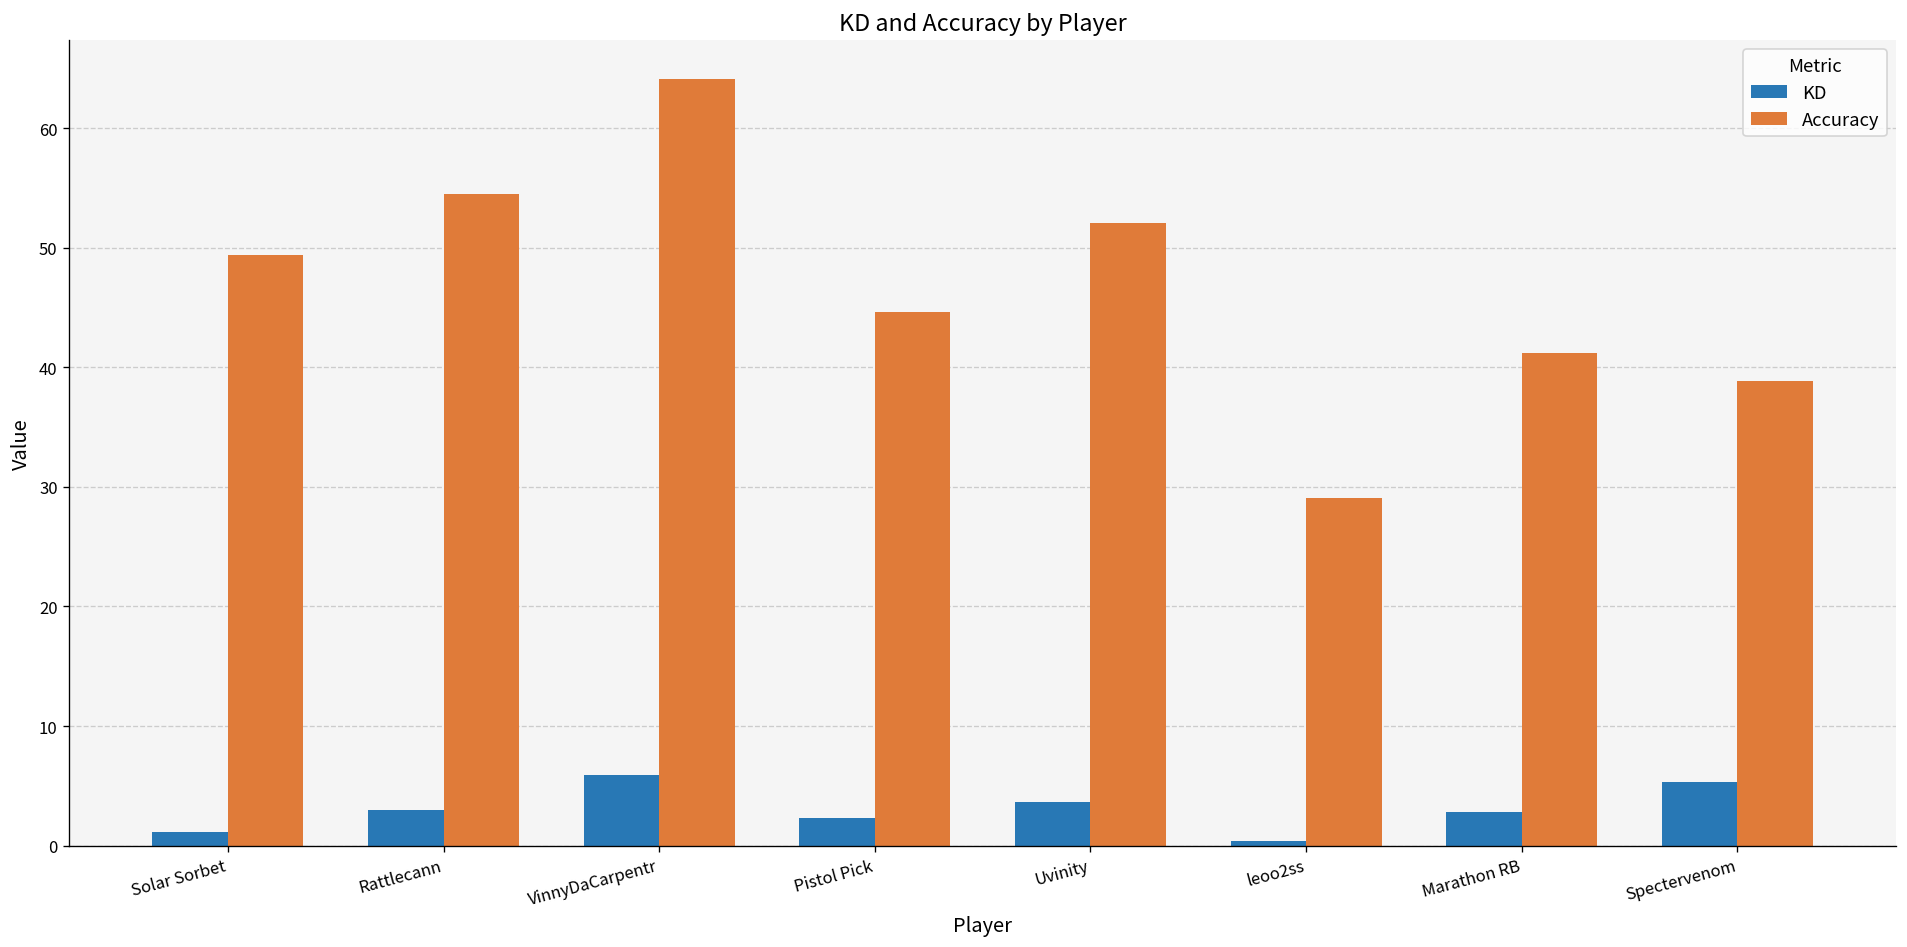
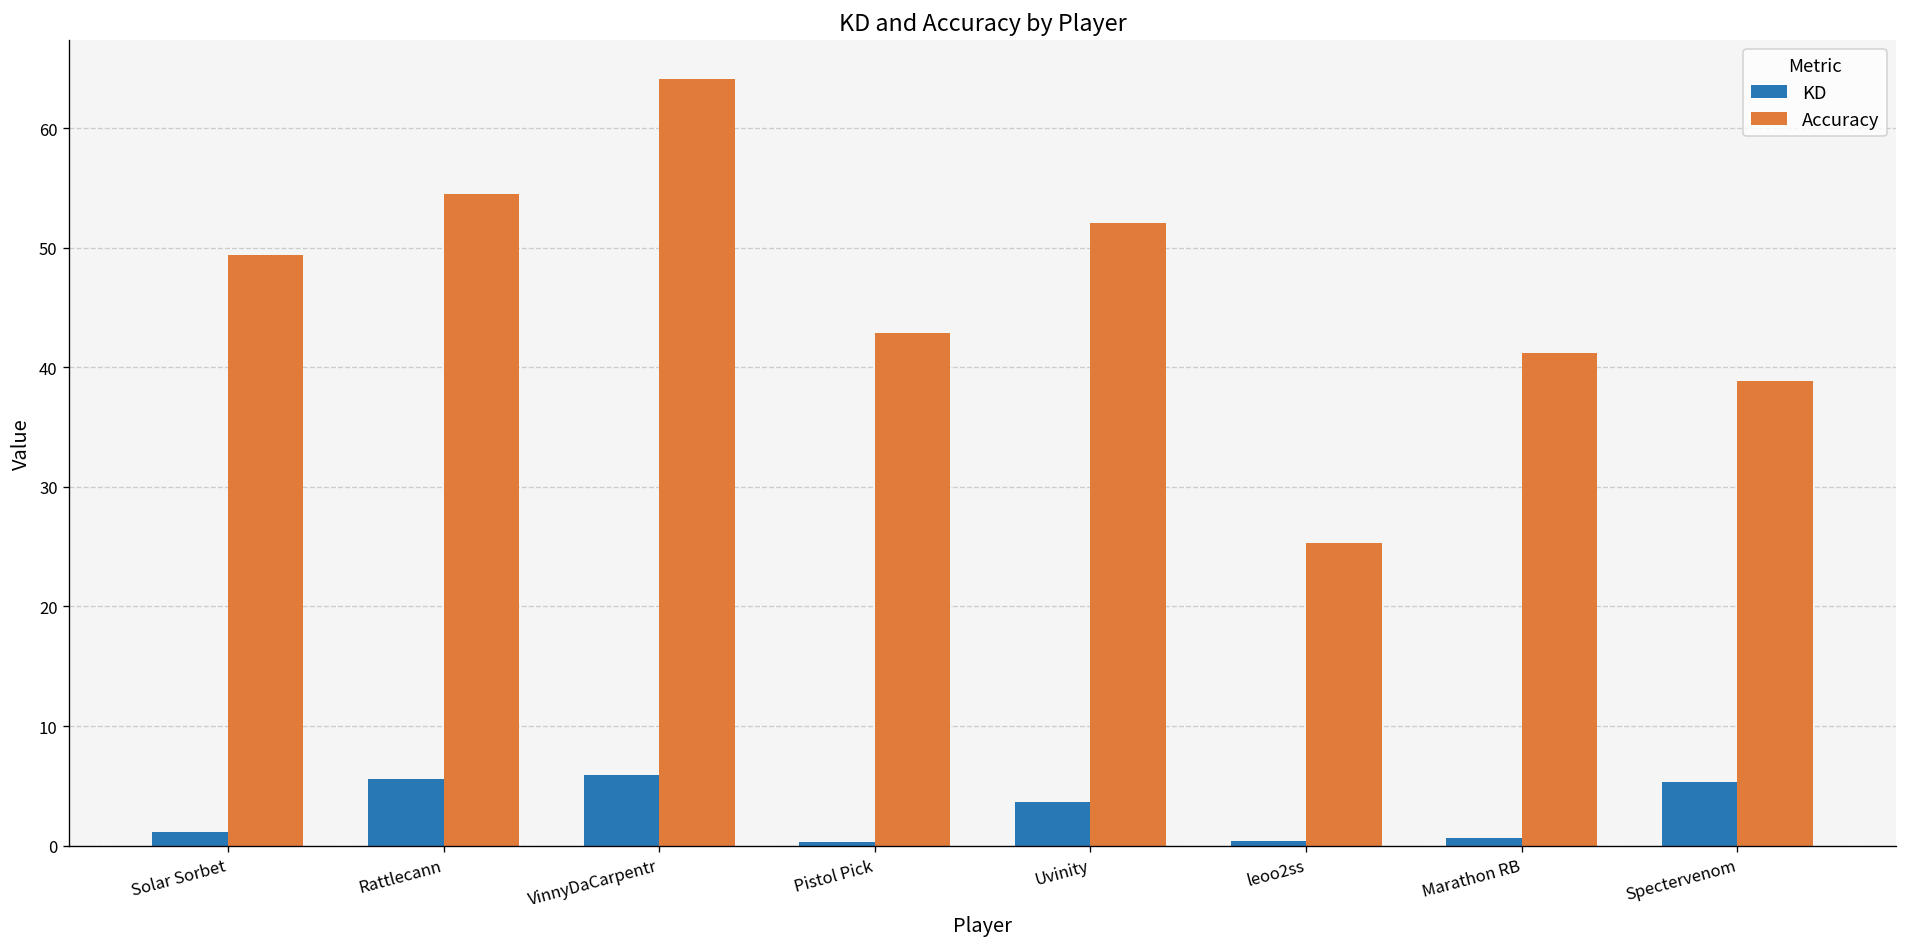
  {
    "KD": {
      "Solar Sorbet": 1,
-     "Rattlecann": 3,
+     "Rattlecann": 6,
      "VinnyDaCarpentr": 6,
-     "Pistol Pick": 2,
+     "Pistol Pick": 0,
      "Uvinity": 4,
      "leoo2ss": 0,
-     "Marathon RB": 3,
+     "Marathon RB": 1,
      "Spectervenom": 5
    },
    "Accuracy": {
      "Solar Sorbet": 49,
      "Rattlecann": 54,
      "VinnyDaCarpentr": 64,
-     "Pistol Pick": 45,
+     "Pistol Pick": 43,
      "Uvinity": 52,
-     "leoo2ss": 29,
+     "leoo2ss": 25,
      "Marathon RB": 41,
      "Spectervenom": 39
    }
  }
